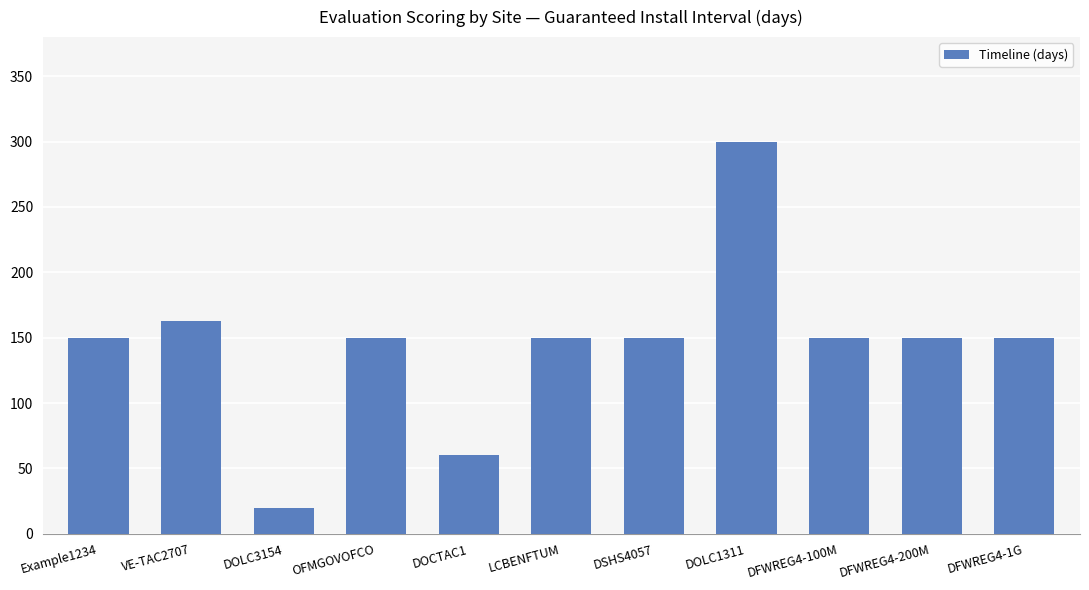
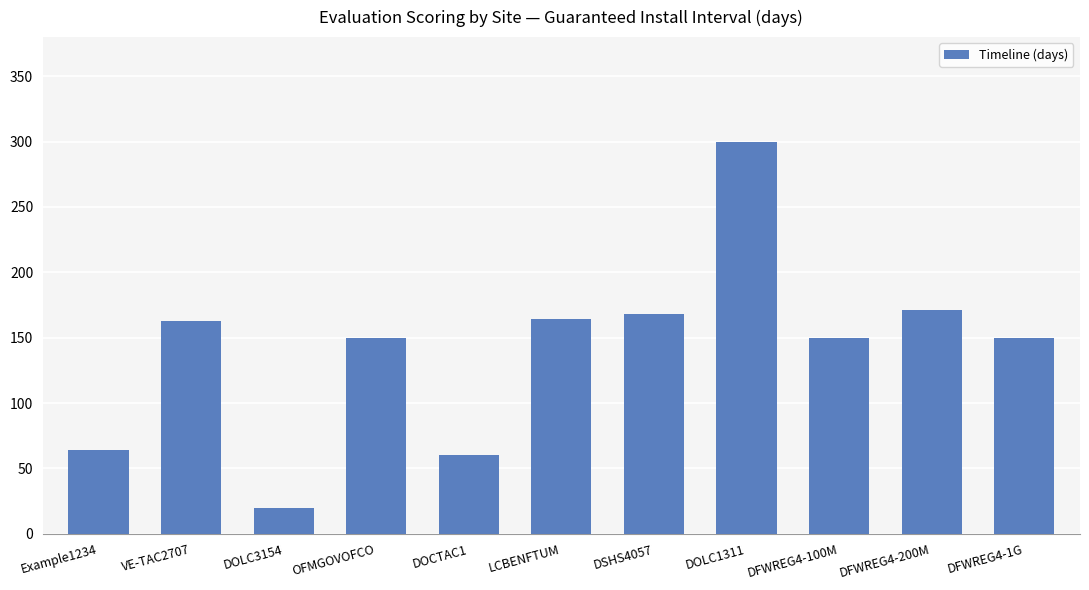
  {
-   "Example1234": 150,
+   "Example1234": 64,
    "VE-TAC2707": 163,
    "DOLC3154": 20,
    "OFMGOVOFCO": 150,
    "DOCTAC1": 60,
-   "LCBENFTUM": 150,
-   "DSHS4057": 150,
+   "LCBENFTUM": 164,
+   "DSHS4057": 168,
    "DOLC1311": 300,
    "DFWREG4-100M": 150,
-   "DFWREG4-200M": 150,
+   "DFWREG4-200M": 171,
    "DFWREG4-1G": 150
  }
